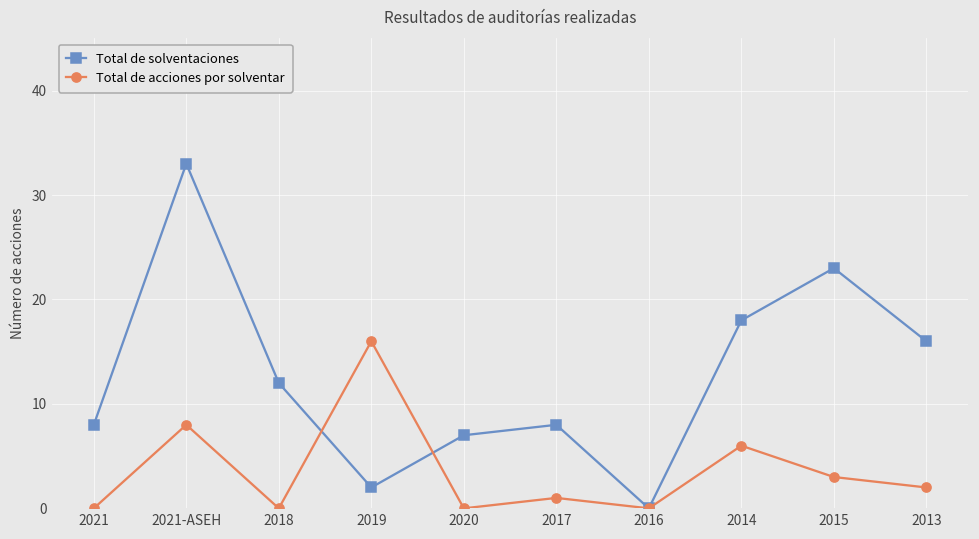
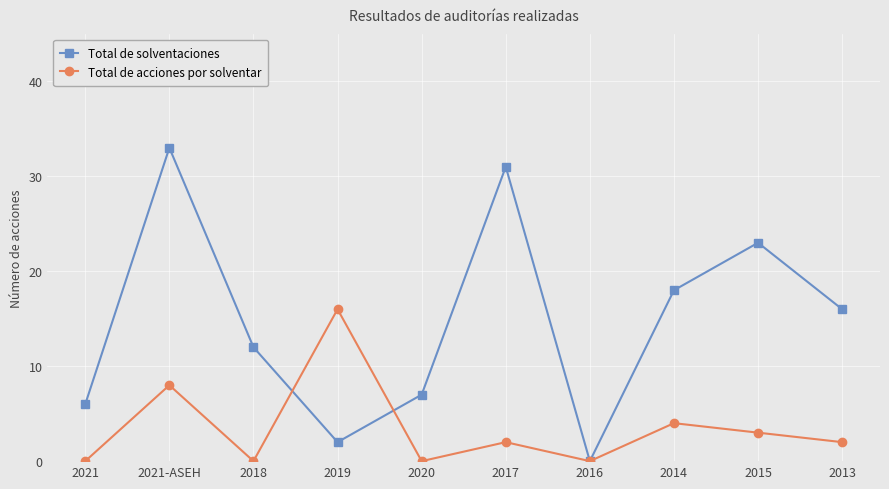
  {
    "Total de solventaciones": {
-     "2021": 8,
+     "2021": 6,
      "2021-ASEH": 33,
      "2018": 12,
      "2019": 2,
      "2020": 7,
-     "2017": 8,
+     "2017": 31,
      "2014": 18,
      "2015": 23,
      "2013": 16
    },
    "Total de acciones por solventar": {
      "2021": 0,
      "2021-ASEH": 8,
      "2018": 0,
      "2019": 16,
      "2020": 0,
-     "2017": 1,
-     "2014": 6,
+     "2017": 2,
+     "2014": 4,
      "2015": 3,
      "2013": 2
    }
  }
